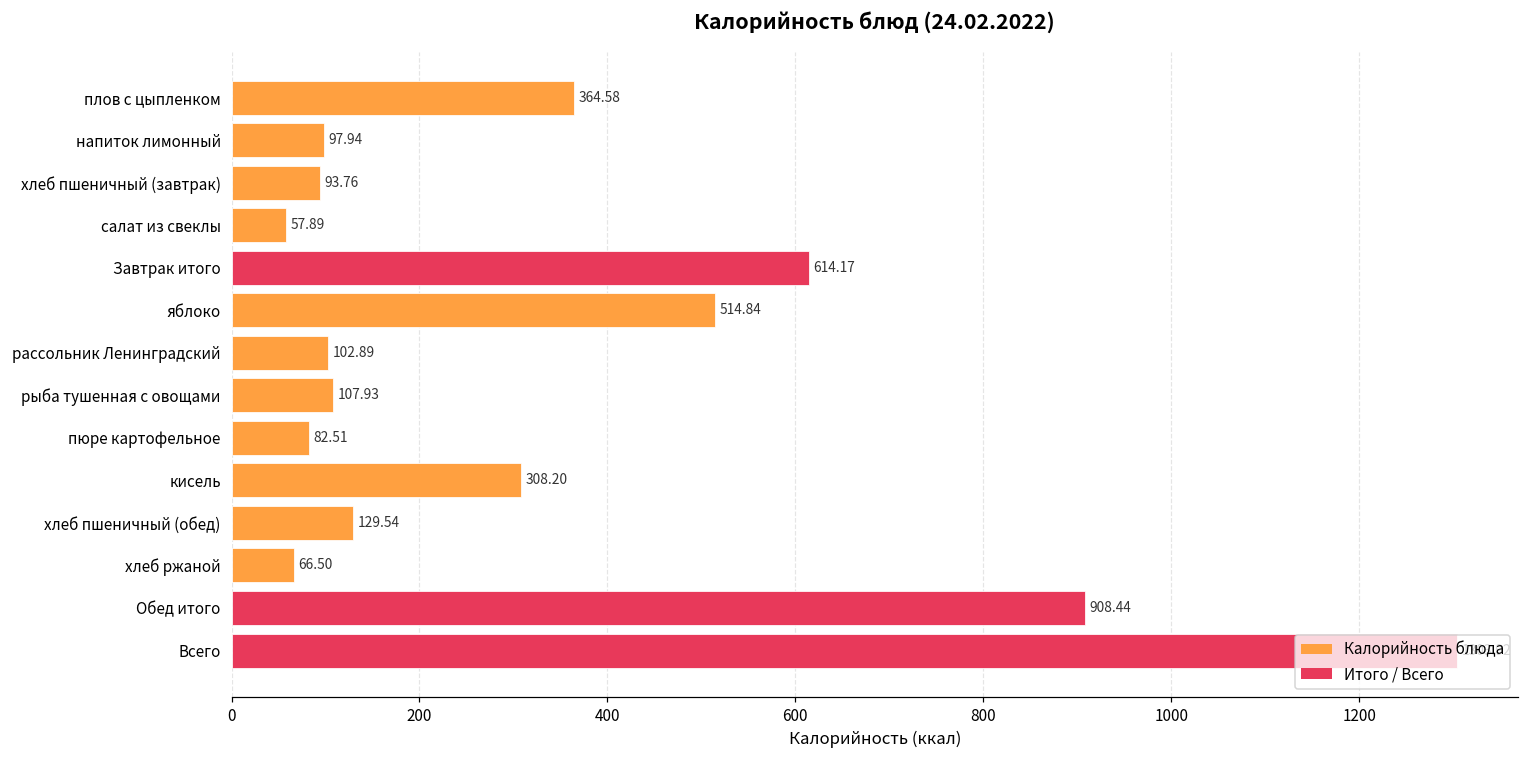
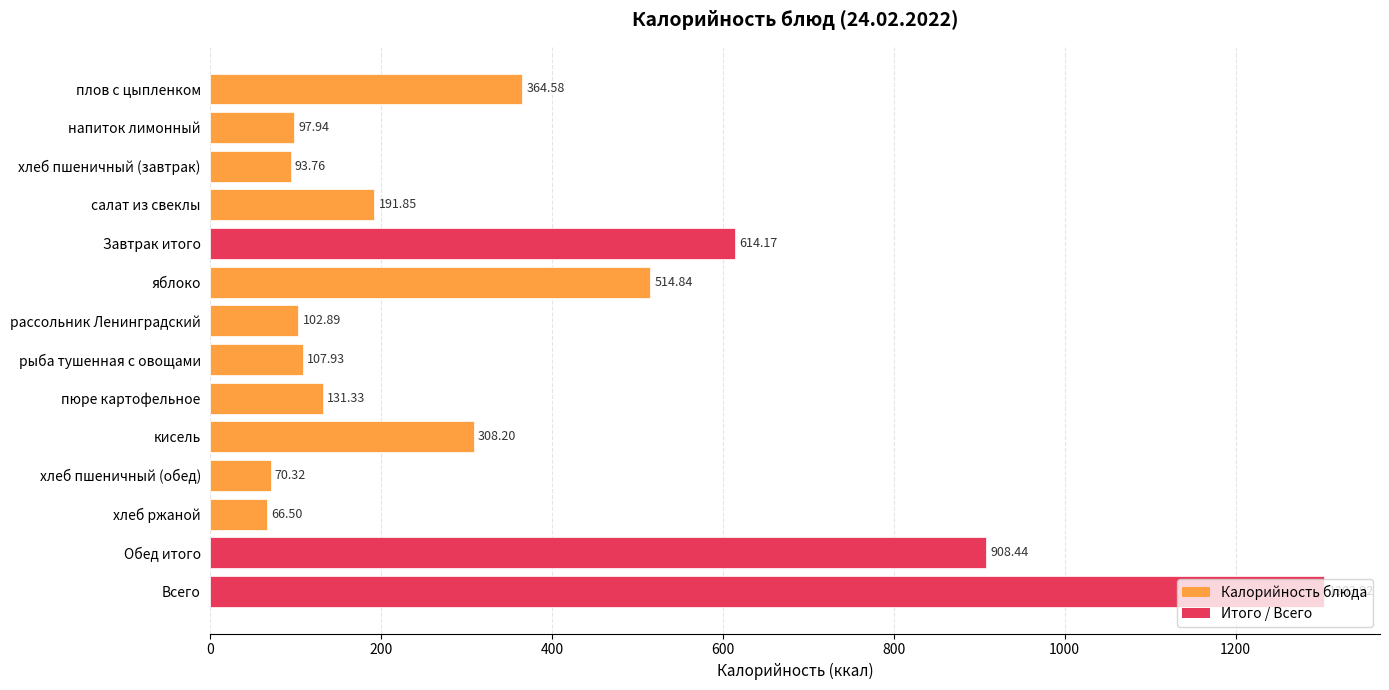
  {
    "плов с цыпленком": 364.58,
    "напиток лимонный": 97.94,
    "хлеб пшеничный (завтрак)": 93.76,
-   "салат из свеклы": 57.89,
+   "салат из свеклы": 191.85,
    "Завтрак итого": 614.17,
    "яблоко": 514.84,
    "рассольник Ленинградский": 102.89,
    "рыба тушенная с овощами": 107.93,
-   "пюре картофельное": 82.51,
+   "пюре картофельное": 131.33,
    "кисель": 308.20,
-   "хлеб пшеничный (обед)": 129.54,
+   "хлеб пшеничный (обед)": 70.32,
    "хлеб ржаной": 66.50,
    "Обед итого": 908.44
  }
